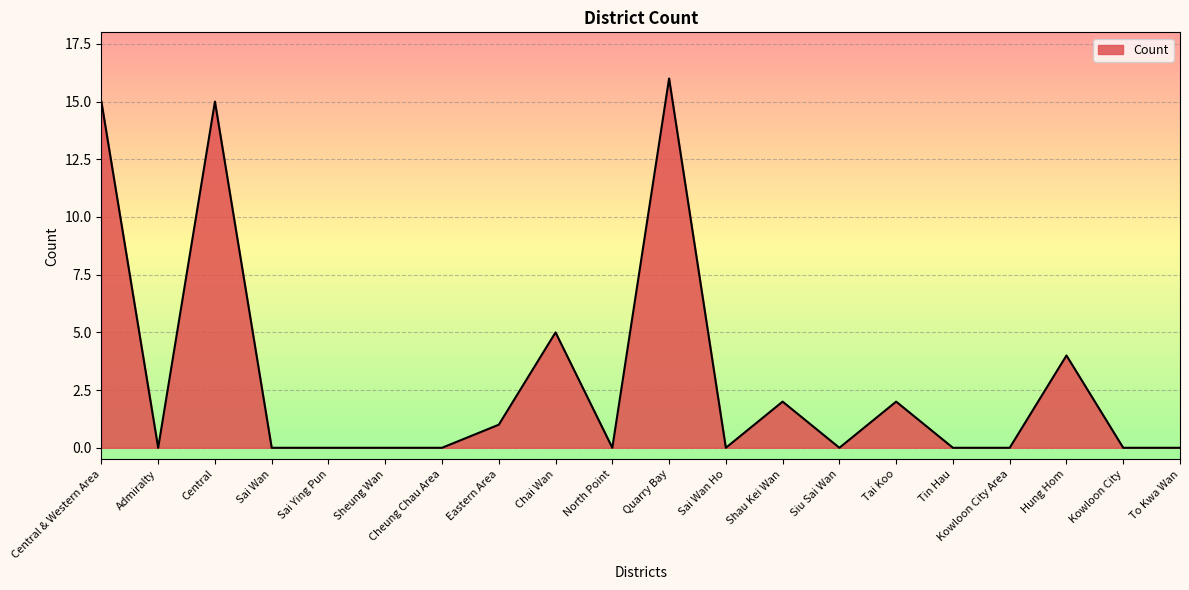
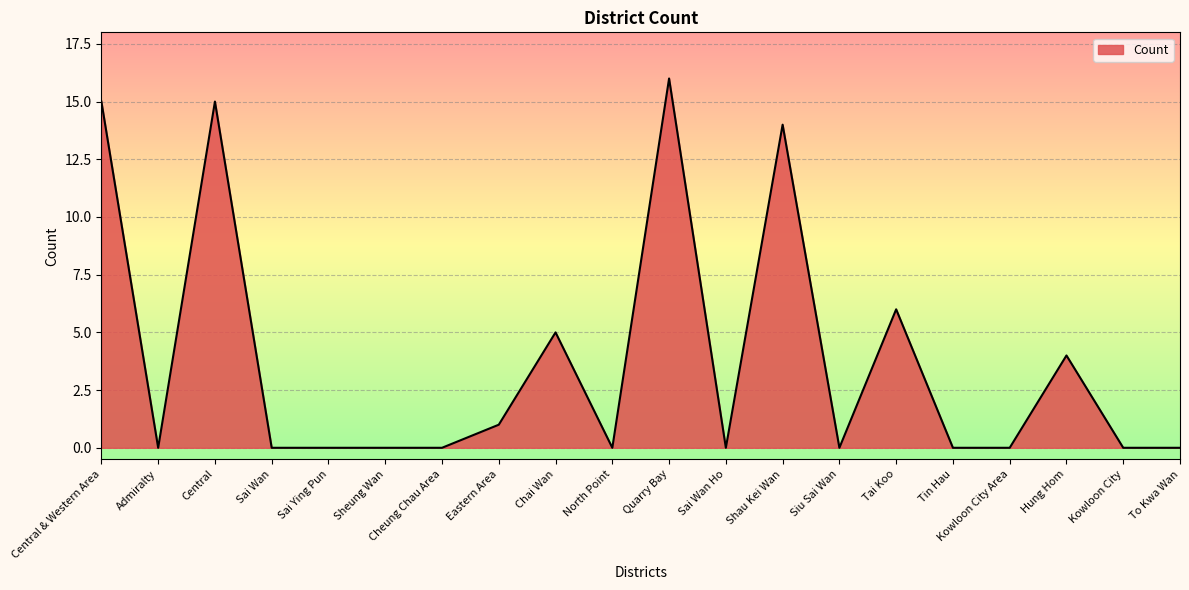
  {
    "Central & Western Area": 15,
    "Admiralty": 0,
    "Central": 15,
    "Sai Wan": 0,
    "Sai Ying Pun": 0,
    "Sheung Wan": 0,
    "Cheung Chau Area": 0,
    "Eastern Area": 1,
    "Chai Wan": 5,
    "North Point": 0,
    "Quarry Bay": 16,
    "Sai Wan Ho": 0,
-   "Shau Kei Wan": 2,
+   "Shau Kei Wan": 14,
    "Siu Sai Wan": 0,
-   "Tai Koo": 2,
+   "Tai Koo": 6,
    "Tin Hau": 0,
    "Kowloon City Area": 0,
    "Hung Hom": 4,
    "Kowloon City": 0,
    "To Kwa Wan": 0
  }
